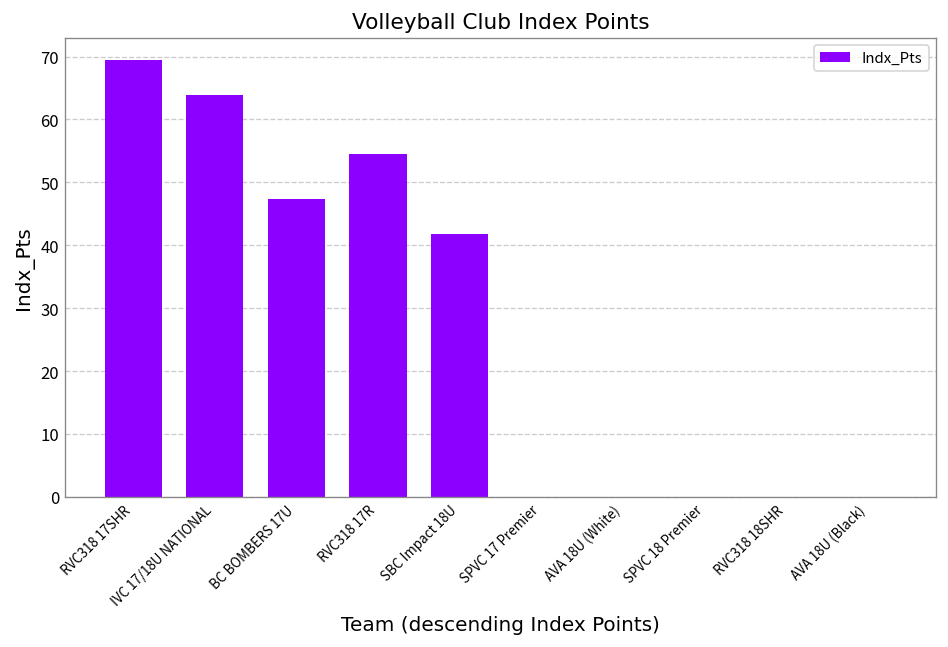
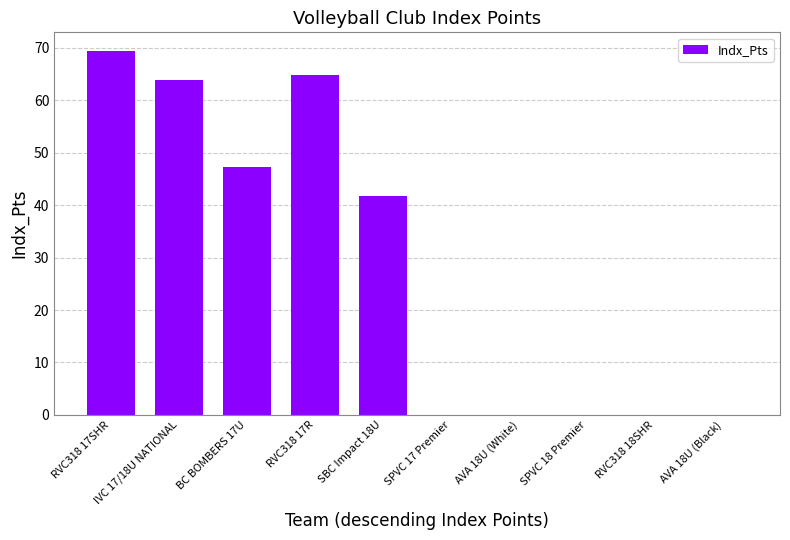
  {
    "RVC318 17SHR": 70,
    "IVC 17/18U NATIONAL": 64,
    "BC BOMBERS 17U": 47,
-   "RVC318 17R": 54,
+   "RVC318 17R": 65,
    "SBC Impact 18U": 42,
    "SPVC 17 Premier": 0,
    "AVA 18U (White)": 0,
    "SPVC 18 Premier": 0,
    "RVC318 18SHR": 0,
    "AVA 18U (Black)": 0
  }
